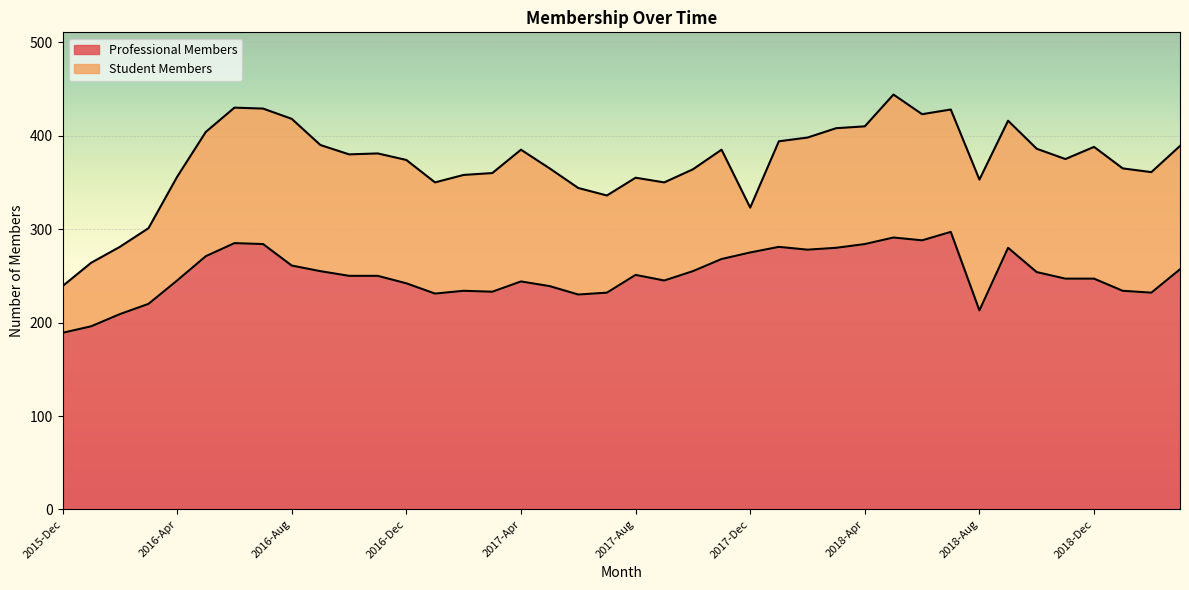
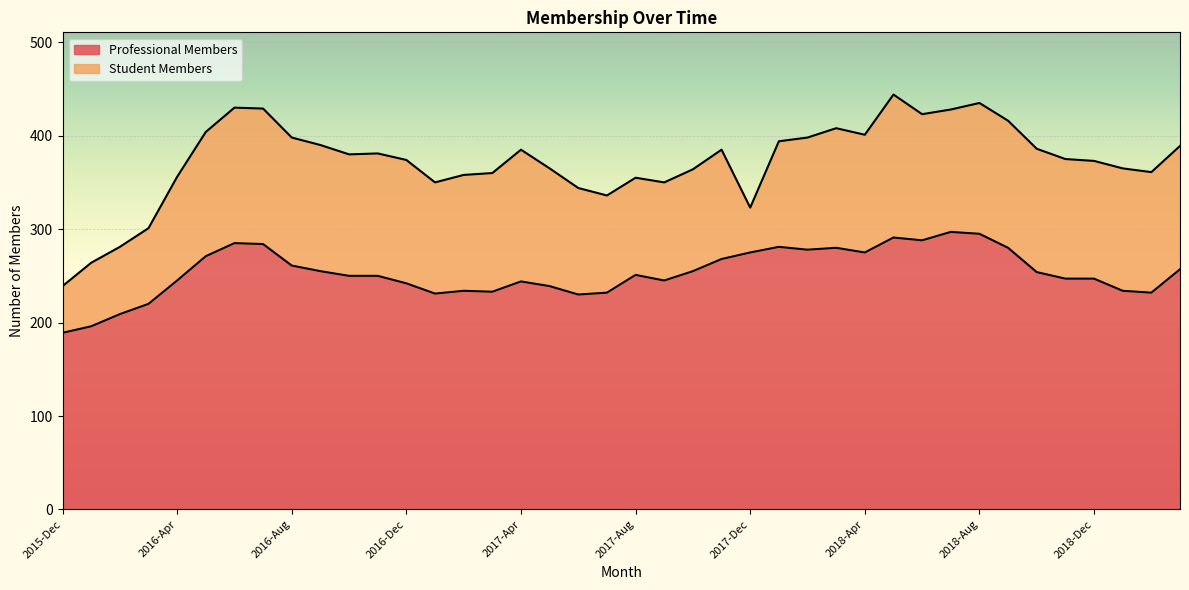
  {
    "Professional Members": {
      "2015-Dec": 190,
      "2016-Apr": 250,
      "2016-Aug": 260,
      "2016-Dec": 240,
      "2017-Apr": 240,
      "2017-Aug": 250,
      "2017-Dec": 280,
-     "2018-Apr": 284,
-     "2018-Aug": 210,
+     "2018-Apr": 275,
+     "2018-Aug": 300,
      "2018-Dec": 250
    },
    "Student Members": {
      "2015-Dec": 50,
      "2016-Apr": 110,
-     "2016-Aug": 160,
+     "2016-Aug": 140,
      "2016-Dec": 130,
      "2017-Apr": 140,
      "2017-Aug": 100,
      "2017-Dec": 50,
      "2018-Apr": 130,
      "2018-Aug": 140,
-     "2018-Dec": 140
+     "2018-Dec": 130
    }
  }
